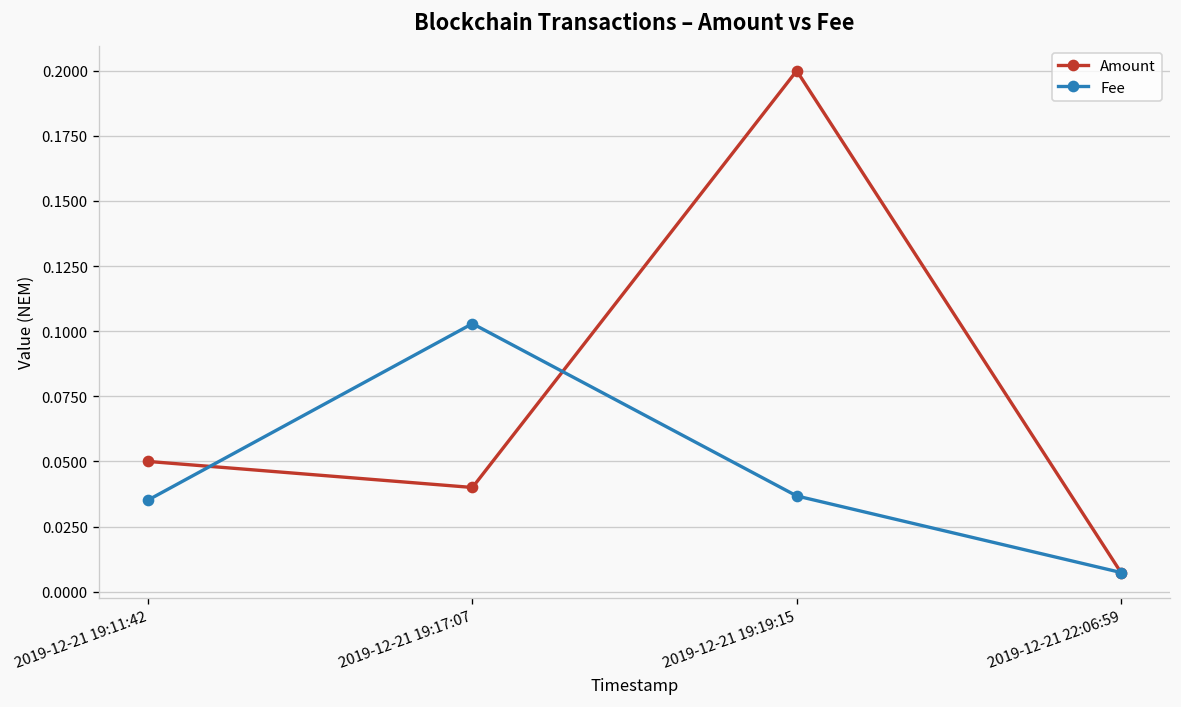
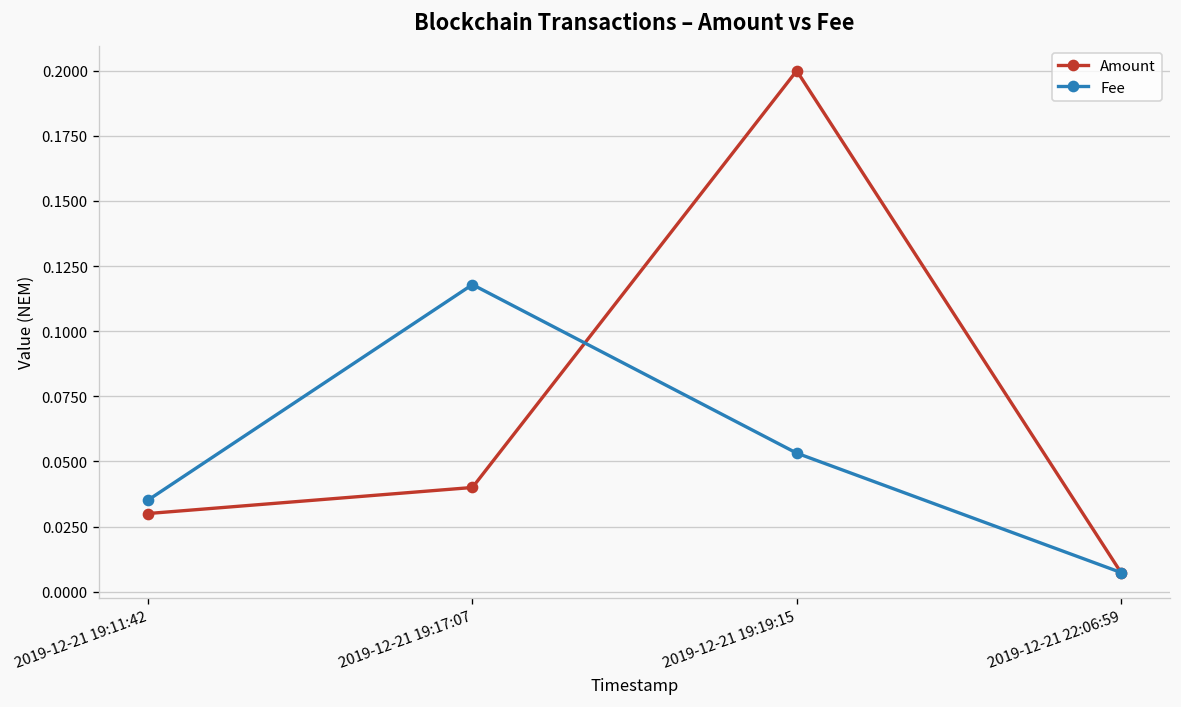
  {
    "Amount": {
-     "2019-12-21 19:11:42": 0.05,
+     "2019-12-21 19:11:42": 0.03,
      "2019-12-21 19:17:07": 0.04,
      "2019-12-21 19:19:15": 0.20
    },
    "Fee": {
      "2019-12-21 19:11:42": 0.035,
-     "2019-12-21 19:17:07": 0.103,
-     "2019-12-21 19:19:15": 0.037
+     "2019-12-21 19:17:07": 0.118,
+     "2019-12-21 19:19:15": 0.053
    }
  }
